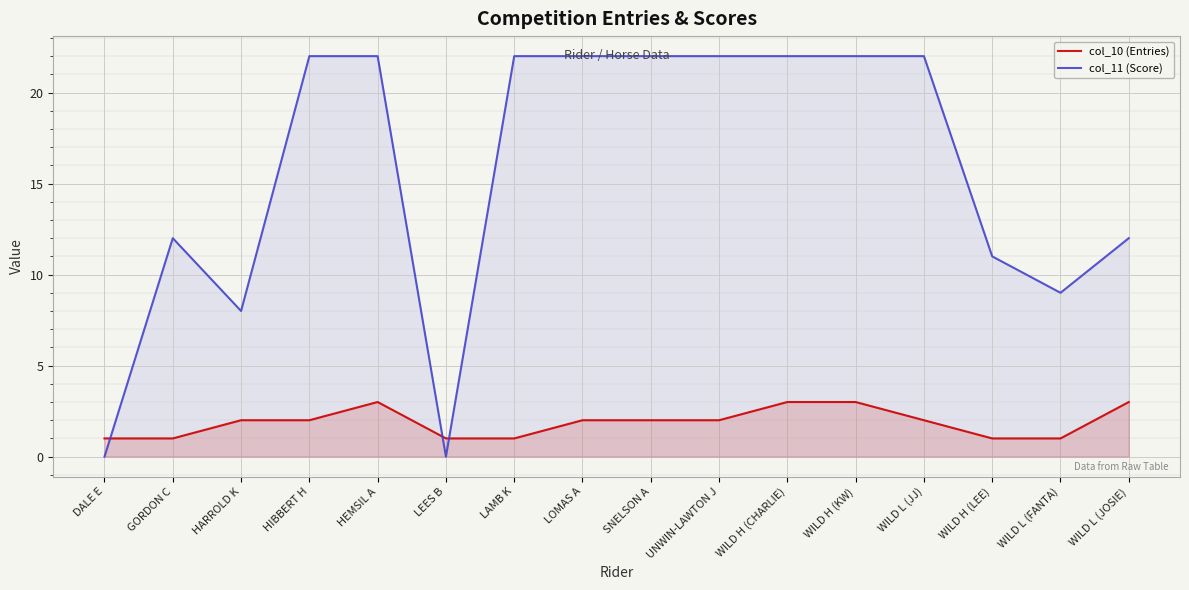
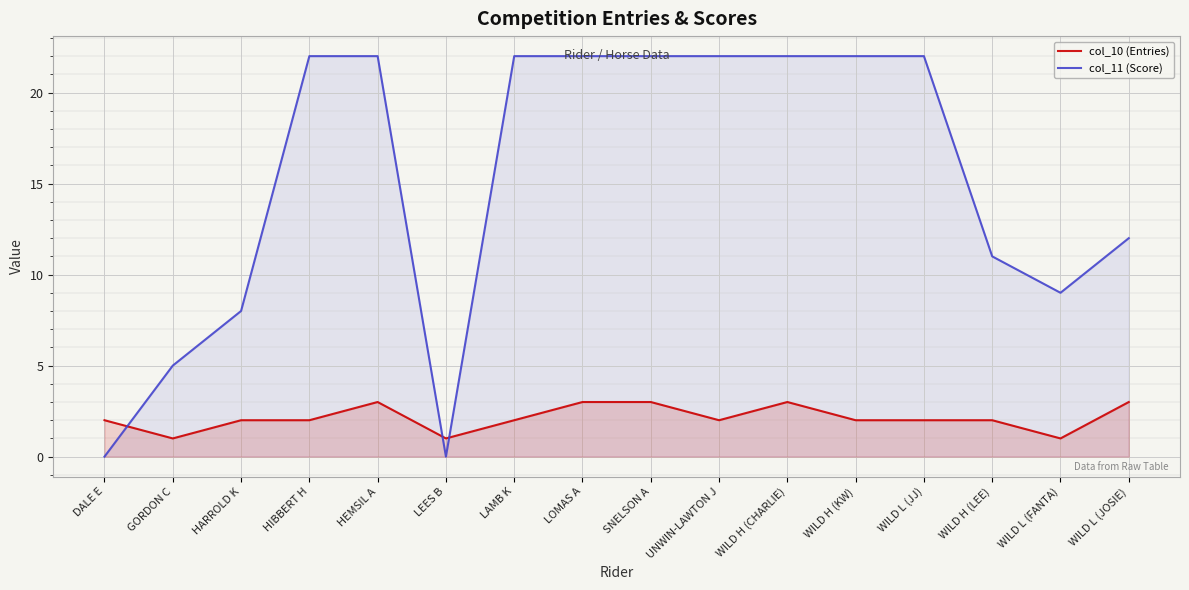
  {
    "col_10 (Entries)": {
-     "DALE E": 1,
+     "DALE E": 2,
      "GORDON C": 1,
      "HARROLD K": 2,
      "HIBBERT H": 2,
      "HEMSIL A": 3,
      "LEES B": 1,
-     "LAMB K": 1,
-     "LOMAS A": 2,
-     "SNELSON A": 2,
+     "LAMB K": 2,
+     "LOMAS A": 3,
+     "SNELSON A": 3,
      "UNWIN-LAWTON J": 2,
      "WILD H (CHARLIE)": 3,
-     "WILD H (KW)": 3,
+     "WILD H (KW)": 2,
      "WILD L (JJ)": 2,
-     "WILD H (LEE)": 1,
+     "WILD H (LEE)": 2,
      "WILD L (FANTA)": 1,
      "WILD L (JOSIE)": 3
    },
    "col_11 (Score)": {
      "DALE E": 0,
-     "GORDON C": 12,
+     "GORDON C": 5,
      "HARROLD K": 8,
      "HIBBERT H": 22,
      "HEMSIL A": 22,
      "LEES B": 0,
      "LAMB K": 22,
      "LOMAS A": 22,
      "SNELSON A": 22,
      "UNWIN-LAWTON J": 22,
      "WILD H (CHARLIE)": 22,
      "WILD H (KW)": 22,
      "WILD L (JJ)": 22,
      "WILD H (LEE)": 11,
      "WILD L (FANTA)": 9,
      "WILD L (JOSIE)": 12
    }
  }
